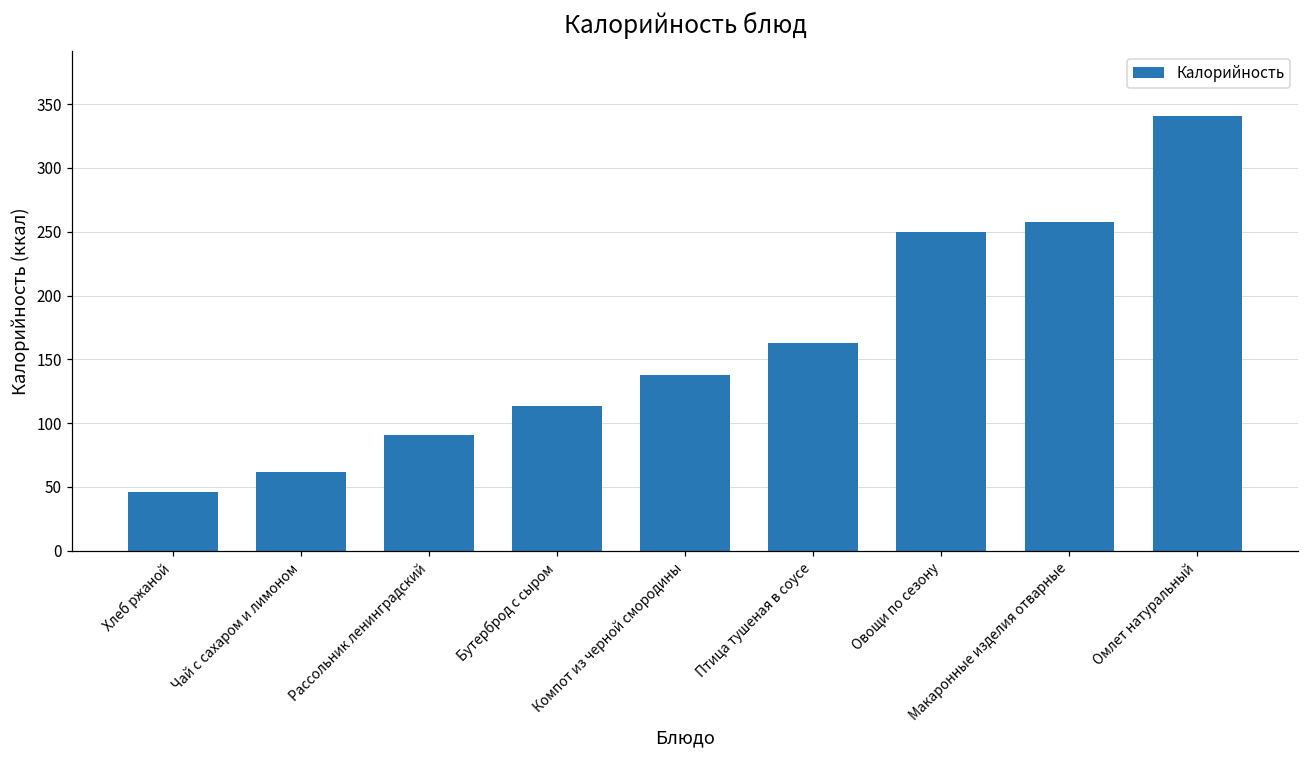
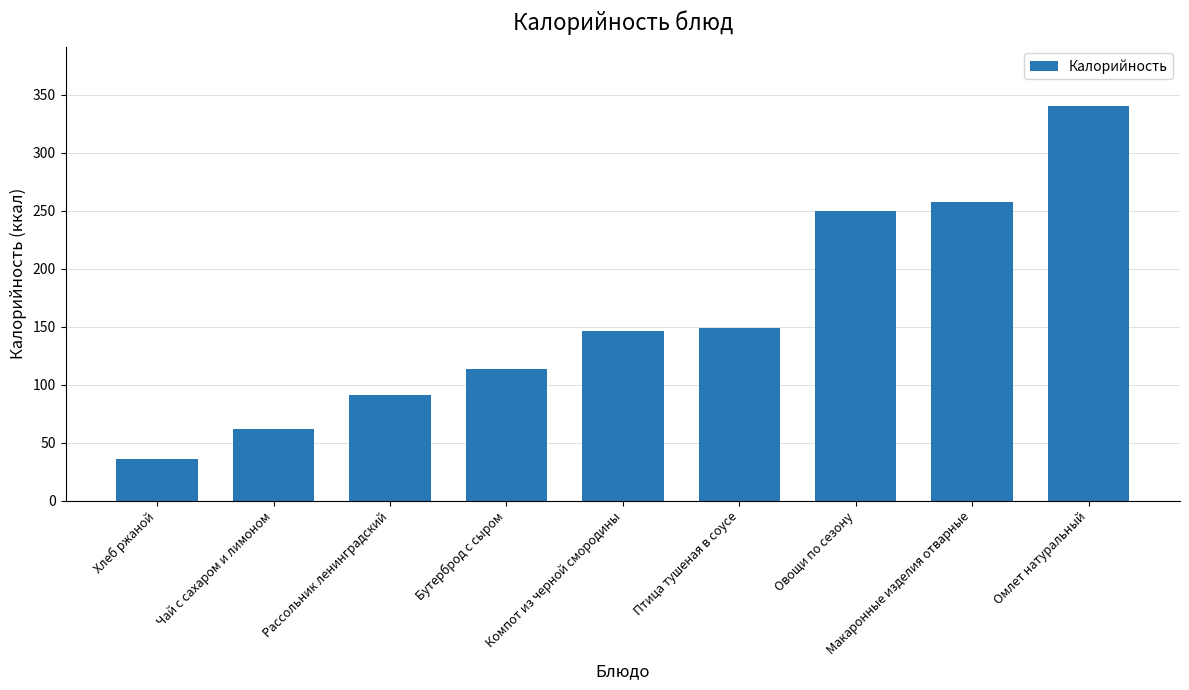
  {
-   "Хлеб ржаной": 46,
+   "Хлеб ржаной": 36,
    "Чай с сахаром и лимоном": 62,
    "Рассольник ленинградский": 91,
    "Бутерброд с сыром": 113,
-   "Компот из черной смородины": 138,
-   "Птица тушеная в соусе": 163,
+   "Компот из черной смородины": 147,
+   "Птица тушеная в соусе": 149,
    "Овощи по сезону": 250,
    "Макаронные изделия отварные": 257,
    "Омлет натуральный": 341
  }
